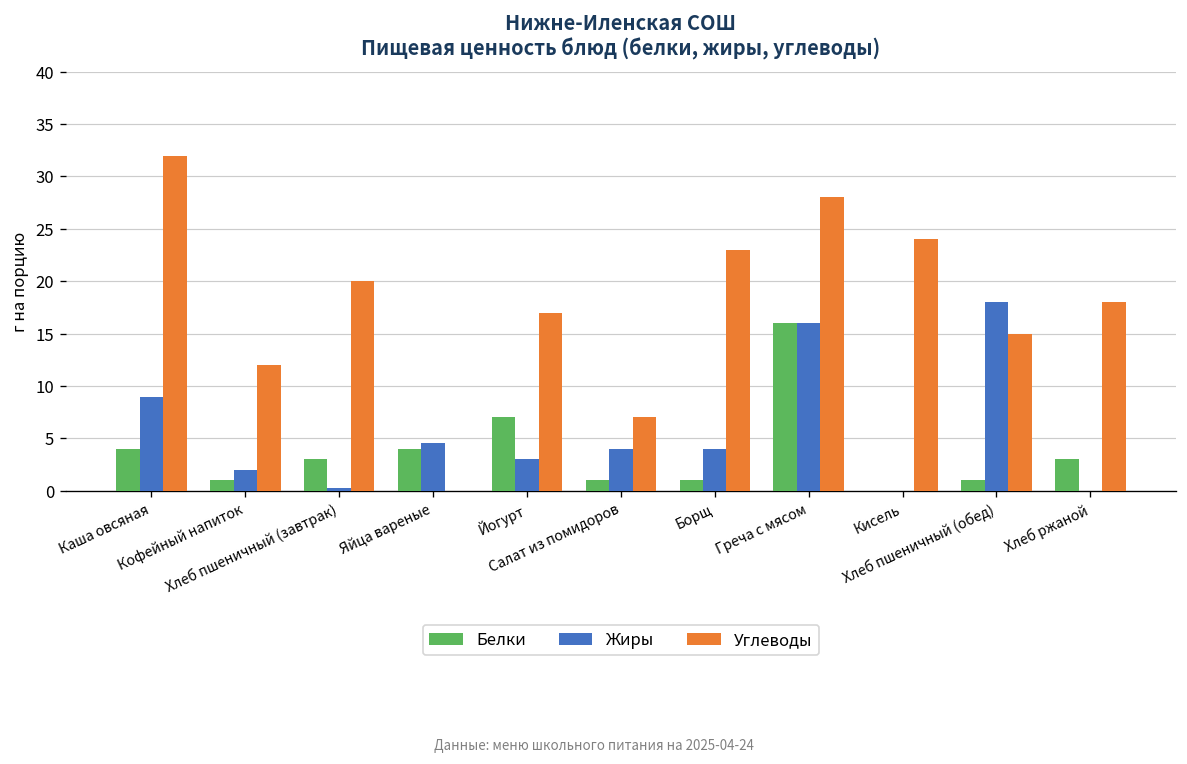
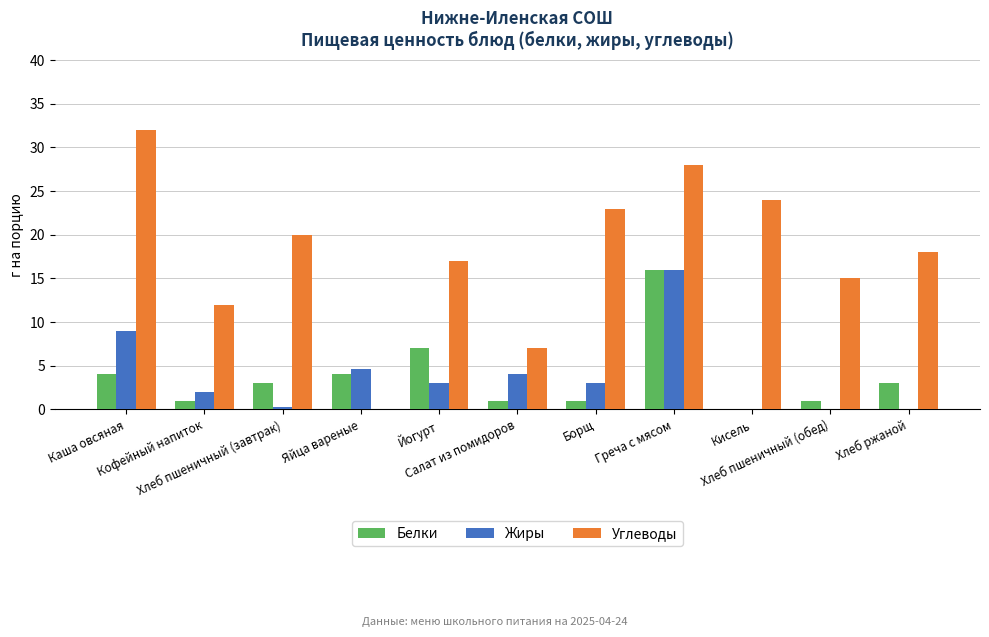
  {
    "Белки": {
      "Каша овсяная": 4,
      "Кофейный напиток": 1,
      "Хлеб пшеничный (завтрак)": 3,
      "Яйца вареные": 4,
      "Йогурт": 7,
      "Салат из помидоров": 1,
      "Борщ": 1,
      "Греча с мясом": 16,
      "Кисель": 0,
      "Хлеб пшеничный (обед)": 1,
      "Хлеб ржаной": 3
    },
    "Жиры": {
      "Каша овсяная": 9,
      "Кофейный напиток": 2,
      "Яйца вареные": 5,
      "Йогурт": 3,
      "Салат из помидоров": 4,
-     "Борщ": 4,
+     "Борщ": 3,
      "Греча с мясом": 16,
      "Кисель": 0,
-     "Хлеб пшеничный (обед)": 18,
+     "Хлеб пшеничный (обед)": 0,
      "Хлеб ржаной": 0
    },
    "Углеводы": {
      "Каша овсяная": 32,
      "Кофейный напиток": 12,
      "Хлеб пшеничный (завтрак)": 20,
      "Яйца вареные": 0,
      "Йогурт": 17,
      "Салат из помидоров": 7,
      "Борщ": 23,
      "Греча с мясом": 28,
      "Кисель": 24,
      "Хлеб пшеничный (обед)": 15,
      "Хлеб ржаной": 18
    }
  }
